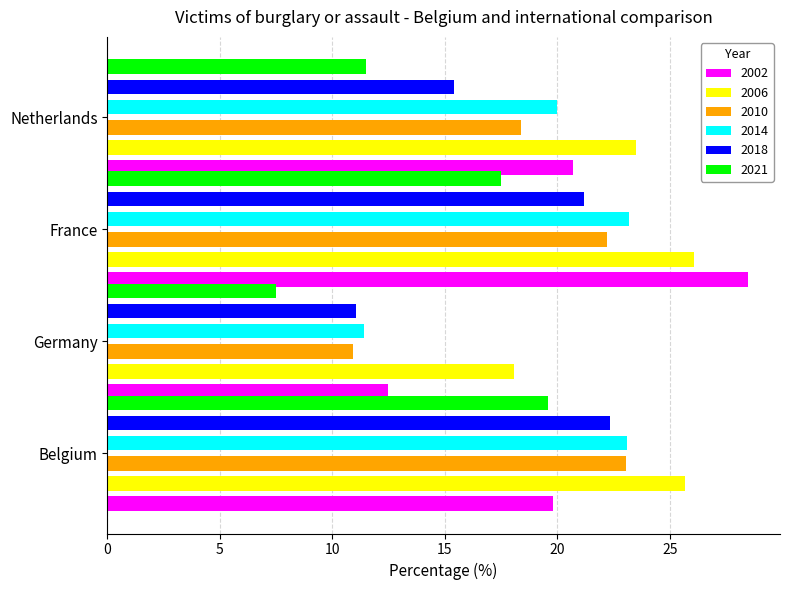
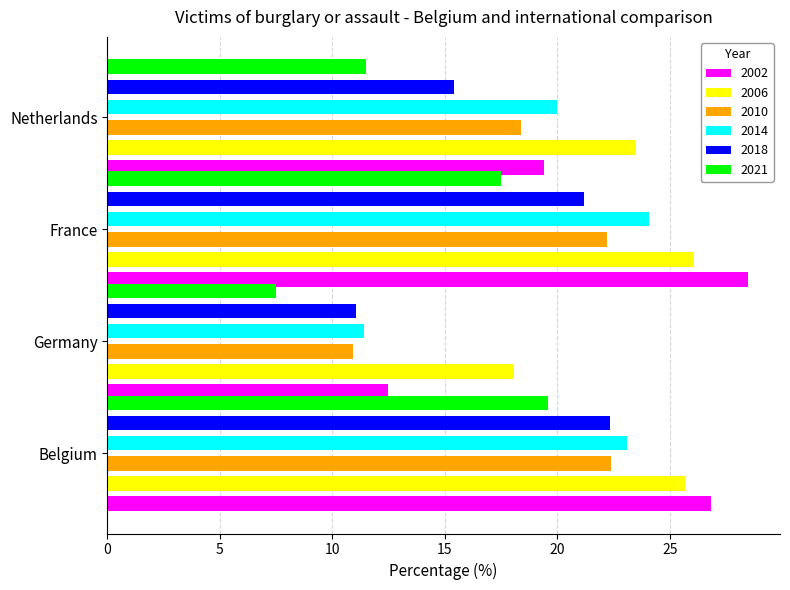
  {
    "2002": {
-     "Netherlands": 20.7,
+     "Netherlands": 19.4,
      "France": 28.5,
      "Germany": 12.5,
-     "Belgium": 19.8
+     "Belgium": 26.9
    },
    "2006": {
      "Netherlands": 23.5,
      "France": 26.1,
      "Germany": 18.1,
      "Belgium": 25.7
    },
    "2010": {
      "Netherlands": 18.4,
      "France": 22.2,
      "Germany": 10.9,
-     "Belgium": 23.1
+     "Belgium": 22.4
    },
    "2014": {
      "Netherlands": 20.0,
-     "France": 23.2,
+     "France": 24.1,
      "Germany": 11.4,
      "Belgium": 23.1
    },
    "2018": {
      "Netherlands": 15.4,
      "France": 21.2,
      "Germany": 11.1,
      "Belgium": 22.4
    },
    "2021": {
      "Netherlands": 11.5,
      "France": 17.5,
      "Germany": 7.5,
      "Belgium": 19.6
    }
  }
